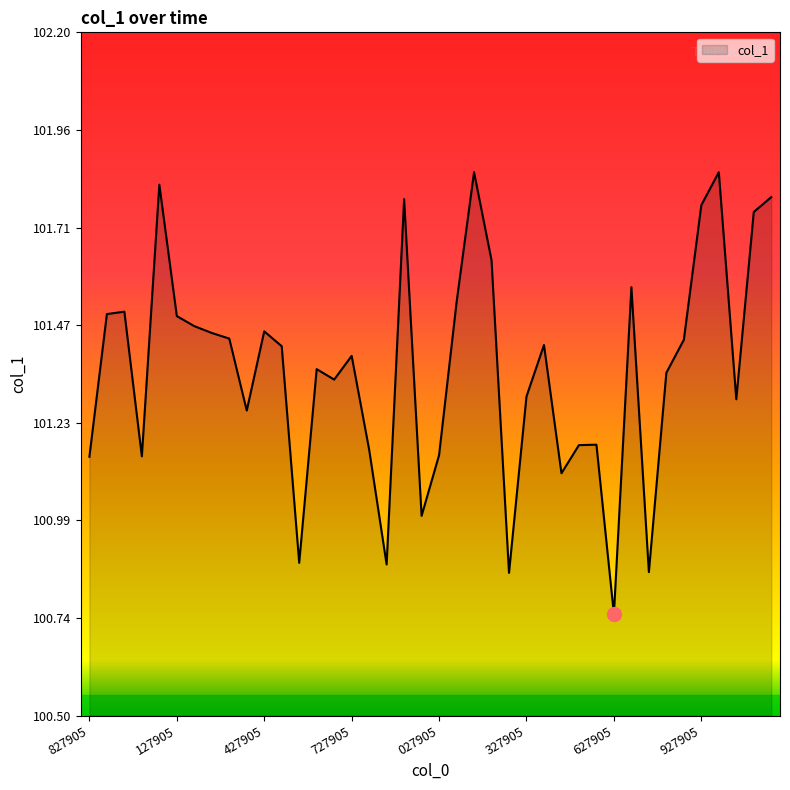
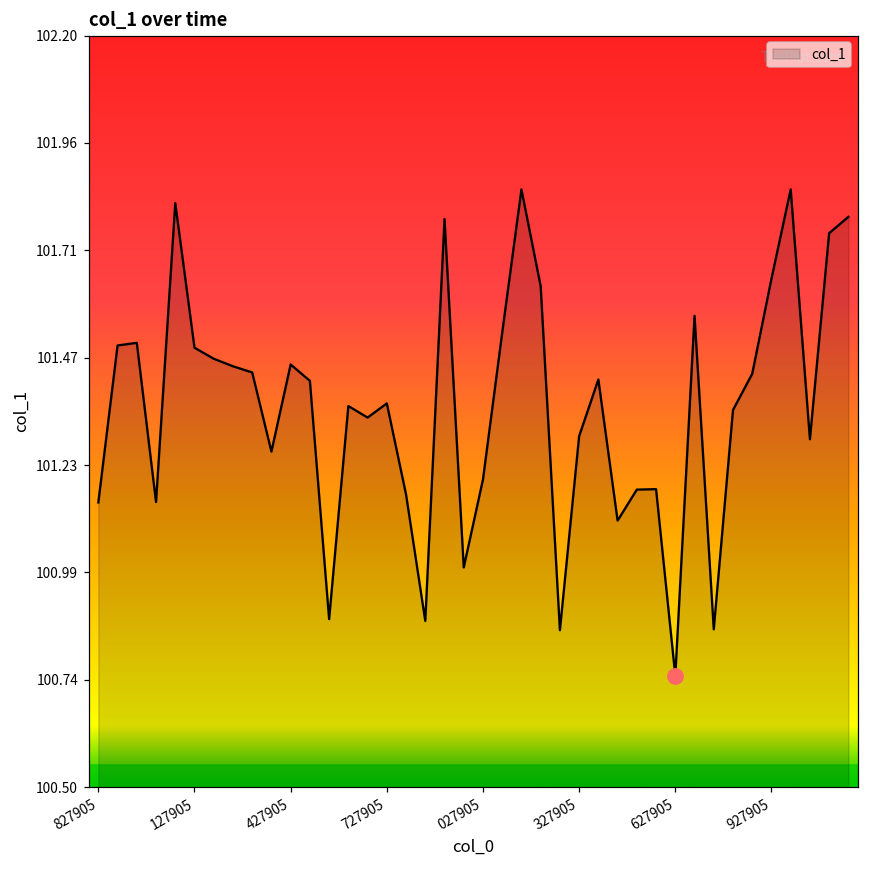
  {
    "col_1": {
      "827905": 101.14,
      "127905": 101.49,
      "427905": 101.46,
-     "727905": 101.40,
-     "027905": 101.15,
+     "727905": 101.37,
+     "027905": 101.20,
      "327905": 101.29,
-     "927905": 101.77
+     "927905": 101.65
    }
  }
